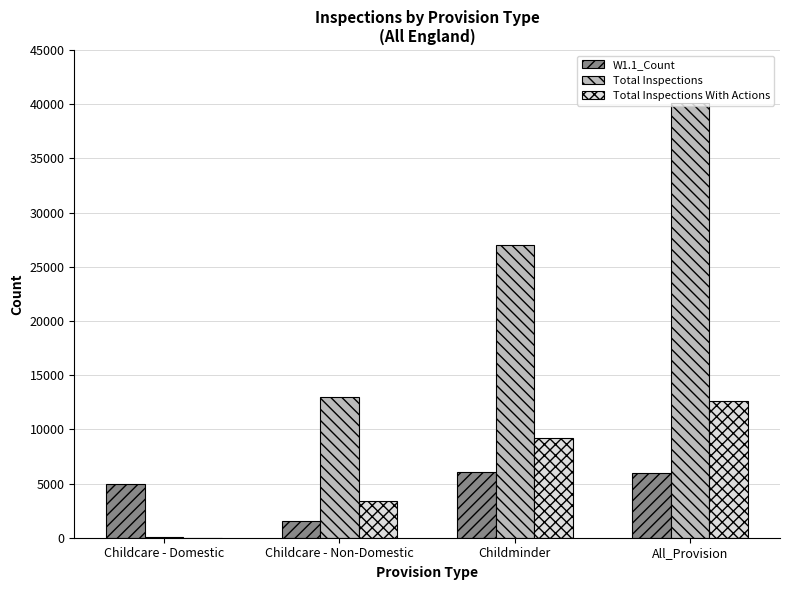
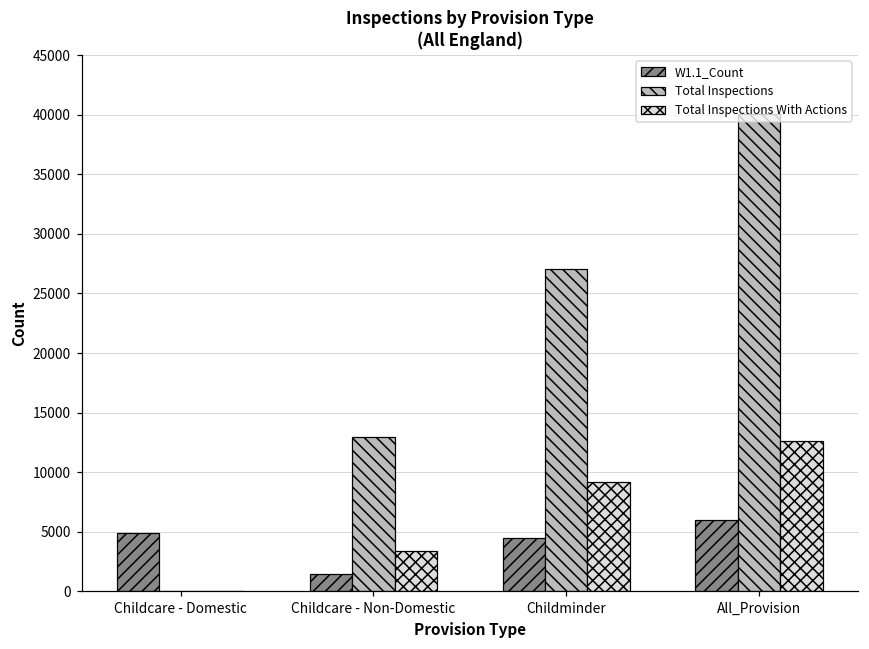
  {
    "W1.1_Count": {
      "Childcare - Domestic": 4900,
      "Childcare - Non-Domestic": 1500,
-     "Childminder": 6000,
+     "Childminder": 4500,
      "All_Provision": 6000
    }
  }
